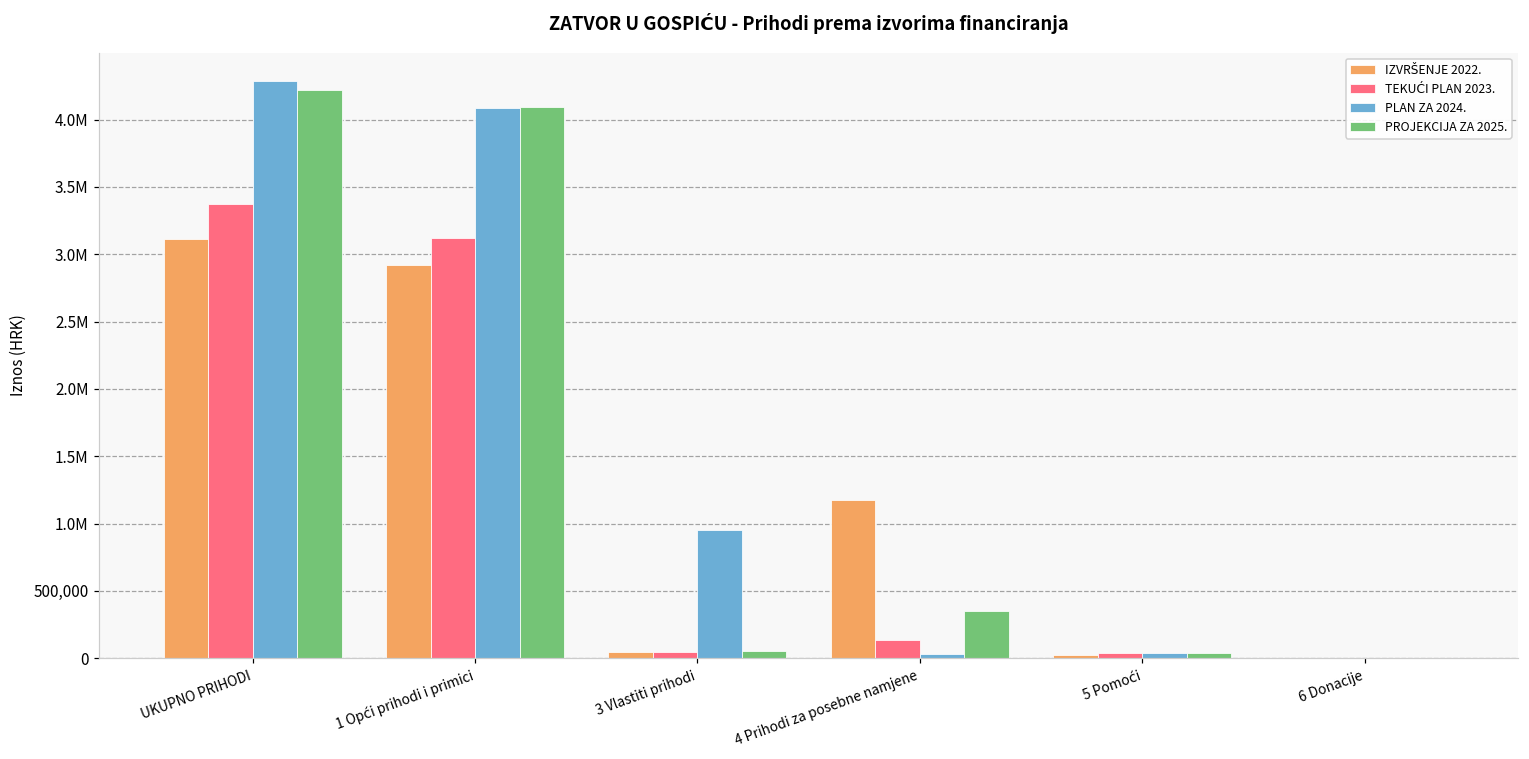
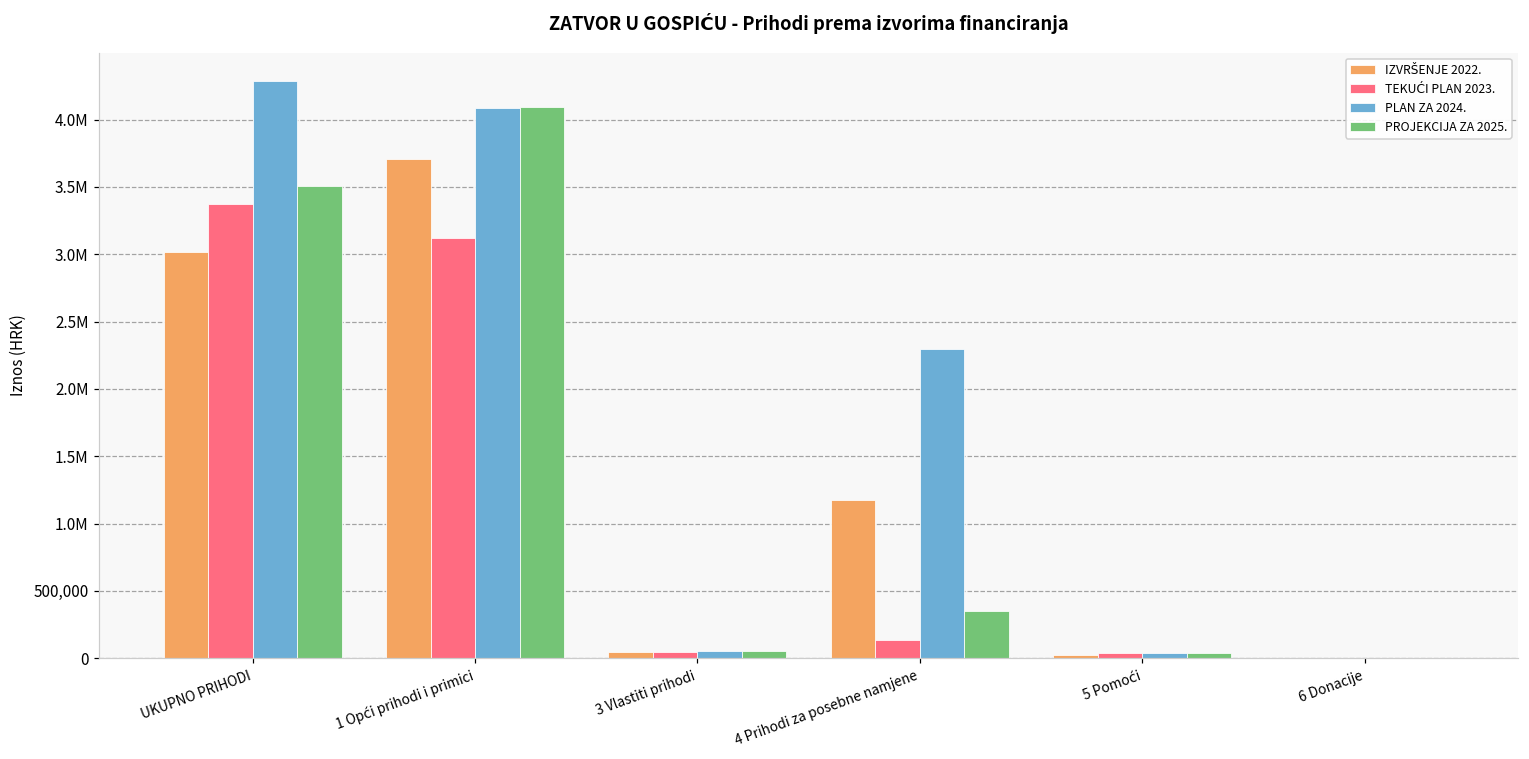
  {
    "IZVRŠENJE 2022.": {
-     "UKUPNO PRIHODI": "3,120,000",
-     "1 Opći prihodi i primici": "2,920,000",
+     "UKUPNO PRIHODI": "3,020,000",
+     "1 Opći prihodi i primici": "3,710,000",
      "3 Vlastiti prihodi": "50,000",
      "4 Prihodi za posebne namjene": "1,170,000",
      "5 Pomoći": "20,000",
      "6 Donacije": "0"
    },
    "TEKUĆI PLAN 2023.": {
      "UKUPNO PRIHODI": "3,370,000",
      "1 Opći prihodi i primici": "3,120,000",
      "3 Vlastiti prihodi": "40,000",
      "4 Prihodi za posebne namjene": "140,000",
      "5 Pomoći": "40,000",
      "6 Donacije": "0"
    },
    "PLAN ZA 2024.": {
      "UKUPNO PRIHODI": "4,280,000",
      "1 Opći prihodi i primici": "4,090,000",
-     "3 Vlastiti prihodi": "950,000",
-     "4 Prihodi za posebne namjene": "30,000",
+     "3 Vlastiti prihodi": "50,000",
+     "4 Prihodi za posebne namjene": "2,300,000",
      "5 Pomoći": "40,000",
      "6 Donacije": "0"
    },
    "PROJEKCIJA ZA 2025.": {
-     "UKUPNO PRIHODI": "4,220,000",
+     "UKUPNO PRIHODI": "3,500,000",
      "1 Opći prihodi i primici": "4,100,000",
      "3 Vlastiti prihodi": "50,000",
      "4 Prihodi za posebne namjene": "350,000",
      "5 Pomoći": "40,000",
      "6 Donacije": "0"
    }
  }
